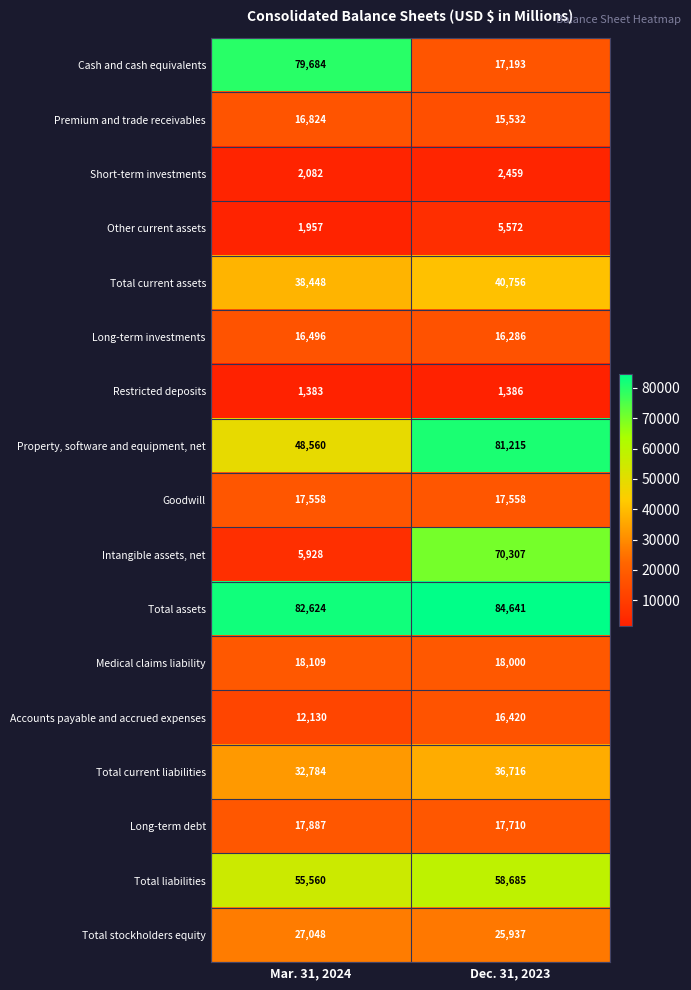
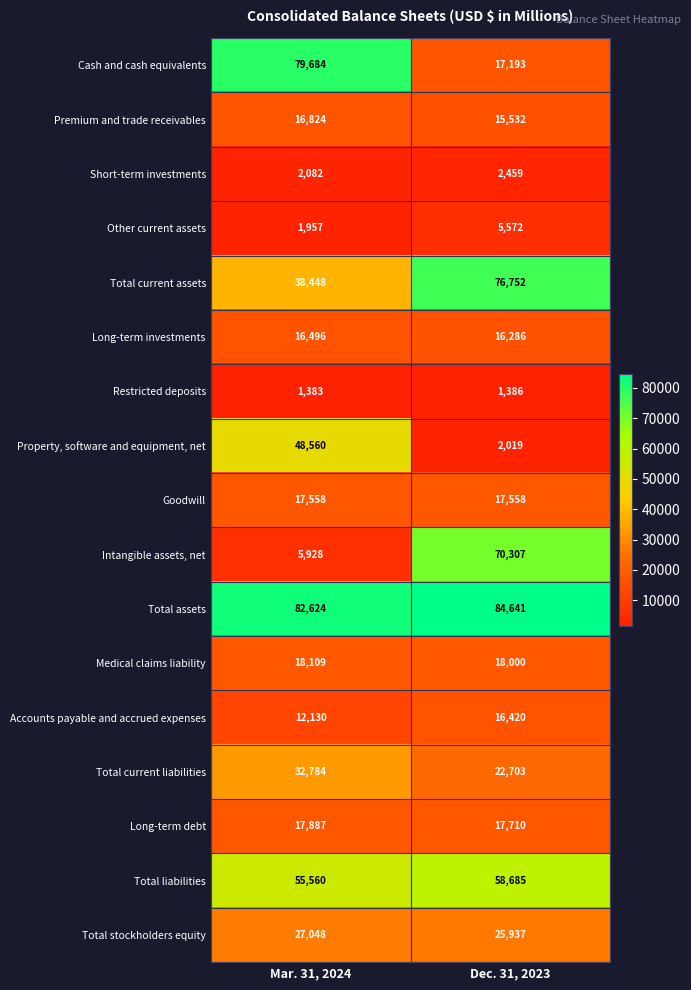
  {
    "Cash and cash equivalents": {
      "Mar. 31, 2024": "79,684",
      "Dec. 31, 2023": "17,193"
    },
    "Premium and trade receivables": {
      "Mar. 31, 2024": "16,824",
      "Dec. 31, 2023": "15,532"
    },
    "Short-term investments": {
      "Mar. 31, 2024": "2,082",
      "Dec. 31, 2023": "2,459"
    },
    "Other current assets": {
      "Mar. 31, 2024": "1,957",
      "Dec. 31, 2023": "5,572"
    },
    "Total current assets": {
      "Mar. 31, 2024": "38,448",
-     "Dec. 31, 2023": "40,756"
+     "Dec. 31, 2023": "76,752"
    },
    "Long-term investments": {
      "Mar. 31, 2024": "16,496",
      "Dec. 31, 2023": "16,286"
    },
    "Restricted deposits": {
      "Mar. 31, 2024": "1,383",
      "Dec. 31, 2023": "1,386"
    },
    "Property, software and equipment, net": {
      "Mar. 31, 2024": "48,560",
-     "Dec. 31, 2023": "81,215"
+     "Dec. 31, 2023": "2,019"
    },
    "Goodwill": {
      "Mar. 31, 2024": "17,558",
      "Dec. 31, 2023": "17,558"
    },
    "Intangible assets, net": {
      "Mar. 31, 2024": "5,928",
      "Dec. 31, 2023": "70,307"
    },
    "Total assets": {
      "Mar. 31, 2024": "82,624",
      "Dec. 31, 2023": "84,641"
    },
    "Medical claims liability": {
      "Mar. 31, 2024": "18,109",
      "Dec. 31, 2023": "18,000"
    },
    "Accounts payable and accrued expenses": {
      "Mar. 31, 2024": "12,130",
      "Dec. 31, 2023": "16,420"
    },
    "Total current liabilities": {
      "Mar. 31, 2024": "32,784",
-     "Dec. 31, 2023": "36,716"
+     "Dec. 31, 2023": "22,703"
    },
    "Long-term debt": {
      "Mar. 31, 2024": "17,887",
      "Dec. 31, 2023": "17,710"
    },
    "Total liabilities": {
      "Mar. 31, 2024": "55,560",
      "Dec. 31, 2023": "58,685"
    },
    "Total stockholders equity": {
      "Mar. 31, 2024": "27,048",
      "Dec. 31, 2023": "25,937"
    }
  }
